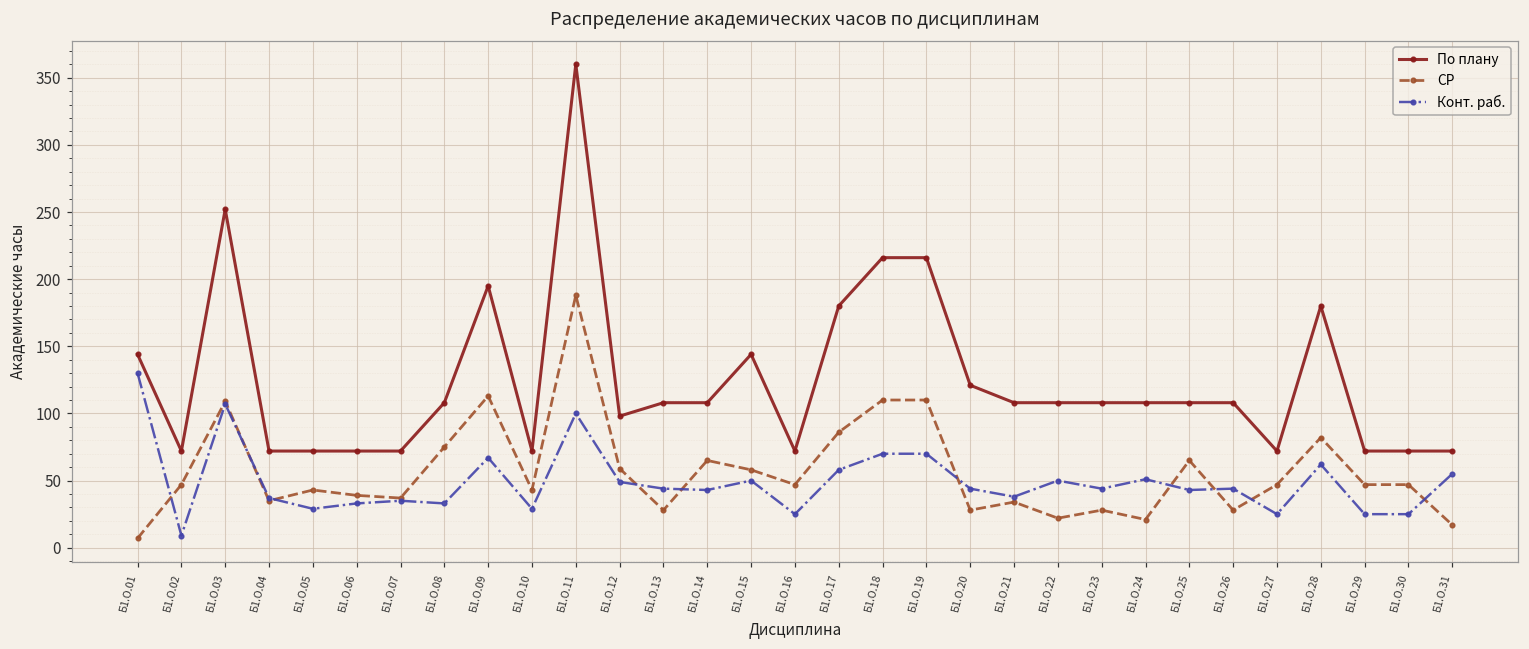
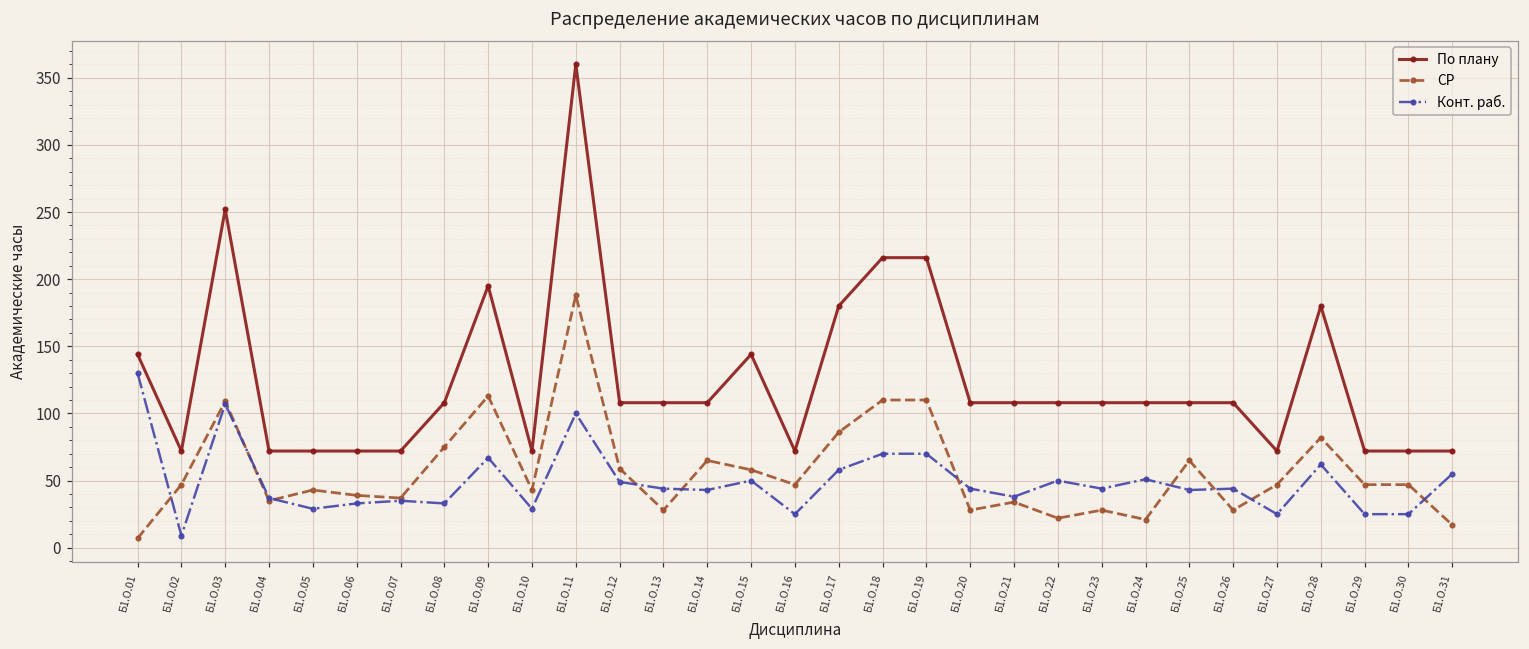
  {
    "По плану": {
      "Б1.О.01": 144,
      "Б1.О.02": 72,
      "Б1.О.03": 252,
      "Б1.О.04": 72,
      "Б1.О.05": 72,
      "Б1.О.06": 72,
      "Б1.О.07": 72,
      "Б1.О.08": 108,
      "Б1.О.09": 195,
      "Б1.О.10": 72,
      "Б1.О.11": 360,
-     "Б1.О.12": 98,
+     "Б1.О.12": 108,
      "Б1.О.13": 108,
      "Б1.О.14": 108,
      "Б1.О.15": 144,
      "Б1.О.16": 72,
      "Б1.О.17": 180,
      "Б1.О.18": 216,
      "Б1.О.19": 216,
-     "Б1.О.20": 121,
+     "Б1.О.20": 108,
      "Б1.О.21": 108,
      "Б1.О.22": 108,
      "Б1.О.23": 108,
      "Б1.О.24": 108,
      "Б1.О.25": 108,
      "Б1.О.26": 108,
      "Б1.О.27": 72,
      "Б1.О.28": 180,
      "Б1.О.29": 72,
      "Б1.О.30": 72,
      "Б1.О.31": 72
    },
    "СР": {
      "Б1.О.01": 7,
      "Б1.О.02": 47,
      "Б1.О.05": 43,
      "Б1.О.06": 39,
      "Б1.О.08": 75,
      "Б1.О.09": 113,
      "Б1.О.10": 43,
      "Б1.О.11": 188,
      "Б1.О.12": 59,
      "Б1.О.13": 28,
      "Б1.О.14": 65,
      "Б1.О.15": 58,
      "Б1.О.16": 47,
      "Б1.О.17": 86,
      "Б1.О.18": 110,
      "Б1.О.19": 110,
      "Б1.О.20": 28,
      "Б1.О.21": 34,
      "Б1.О.22": 22,
      "Б1.О.23": 28,
      "Б1.О.24": 21,
      "Б1.О.25": 65,
      "Б1.О.26": 28,
      "Б1.О.27": 47,
      "Б1.О.28": 82,
      "Б1.О.29": 47,
      "Б1.О.30": 47,
      "Б1.О.31": 17
    },
    "Конт. раб.": {
      "Б1.О.01": 130,
      "Б1.О.02": 9,
      "Б1.О.05": 29,
      "Б1.О.06": 33,
      "Б1.О.08": 33,
      "Б1.О.09": 67,
      "Б1.О.10": 29,
      "Б1.О.11": 100,
      "Б1.О.12": 49,
      "Б1.О.13": 44,
      "Б1.О.14": 43,
      "Б1.О.15": 50,
      "Б1.О.16": 25,
      "Б1.О.17": 58,
      "Б1.О.18": 70,
      "Б1.О.19": 70,
      "Б1.О.20": 44,
      "Б1.О.21": 38,
      "Б1.О.22": 50,
      "Б1.О.23": 44,
      "Б1.О.24": 51,
      "Б1.О.25": 43,
      "Б1.О.26": 44,
      "Б1.О.27": 25,
      "Б1.О.28": 62,
      "Б1.О.29": 25,
      "Б1.О.30": 25,
      "Б1.О.31": 55
    }
  }
